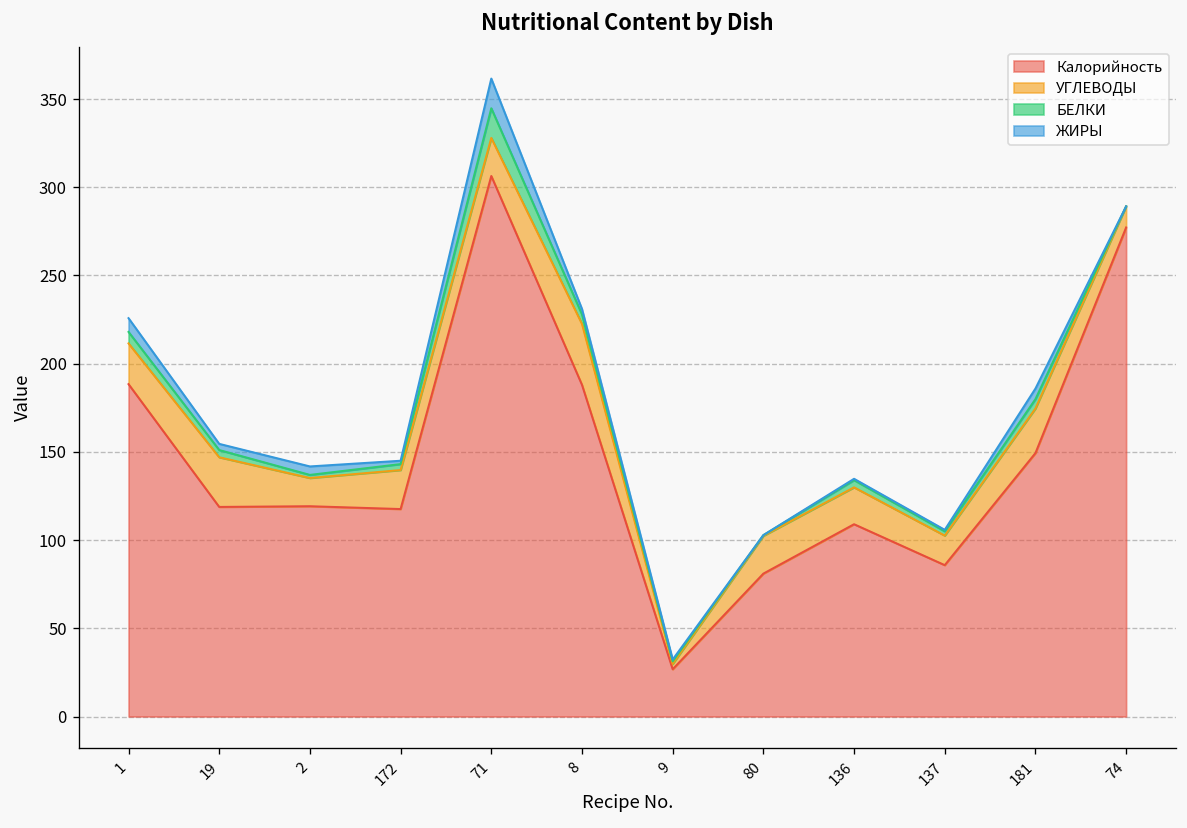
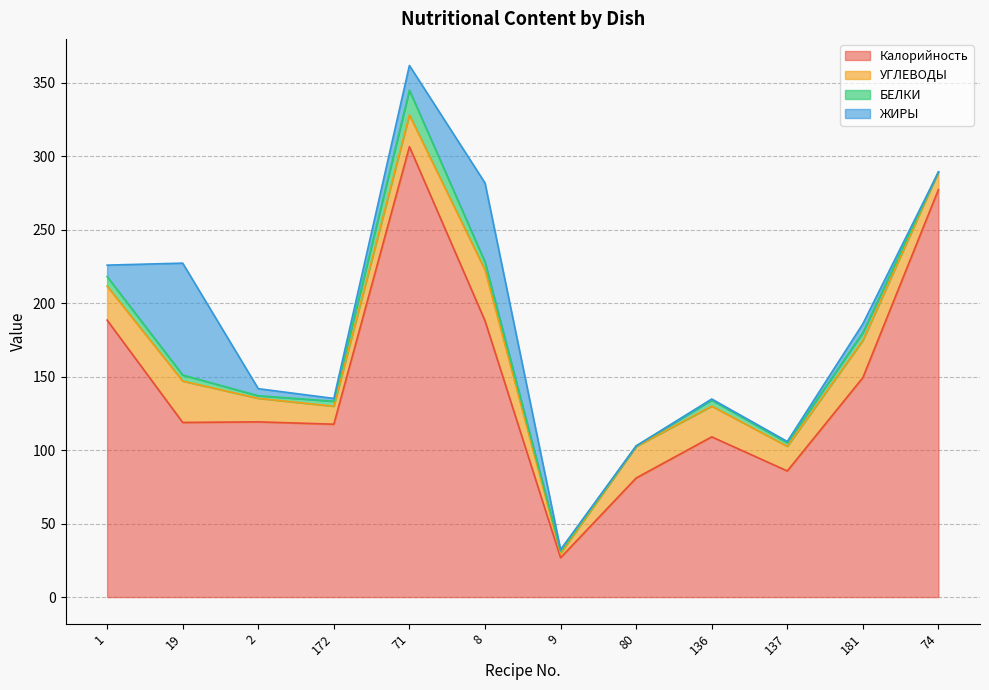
  {
    "Калорийность": {
      "1": 188,
      "19": 119,
      "2": 119,
      "172": 118,
      "71": 306,
      "8": 188,
      "9": 27,
      "80": 81,
      "136": 109,
      "137": 86,
      "181": 149,
      "74": 277
    },
    "УГЛЕВОДЫ": {
      "1": 23,
      "19": 28,
      "2": 16,
-     "172": 22,
+     "172": 12,
      "71": 22,
      "8": 35,
      "136": 21,
      "137": 17,
      "181": 25
    },
    "БЕЛКИ": {
      "1": 7,
      "19": 4,
      "2": 2,
      "172": 3,
      "71": 17,
      "8": 5,
      "181": 5
    },
    "ЖИРЫ": {
      "1": 8,
-     "19": 4,
+     "19": 76,
      "2": 5,
      "172": 2,
      "71": 17,
-     "8": 3,
+     "8": 54,
      "181": 6
    }
  }
